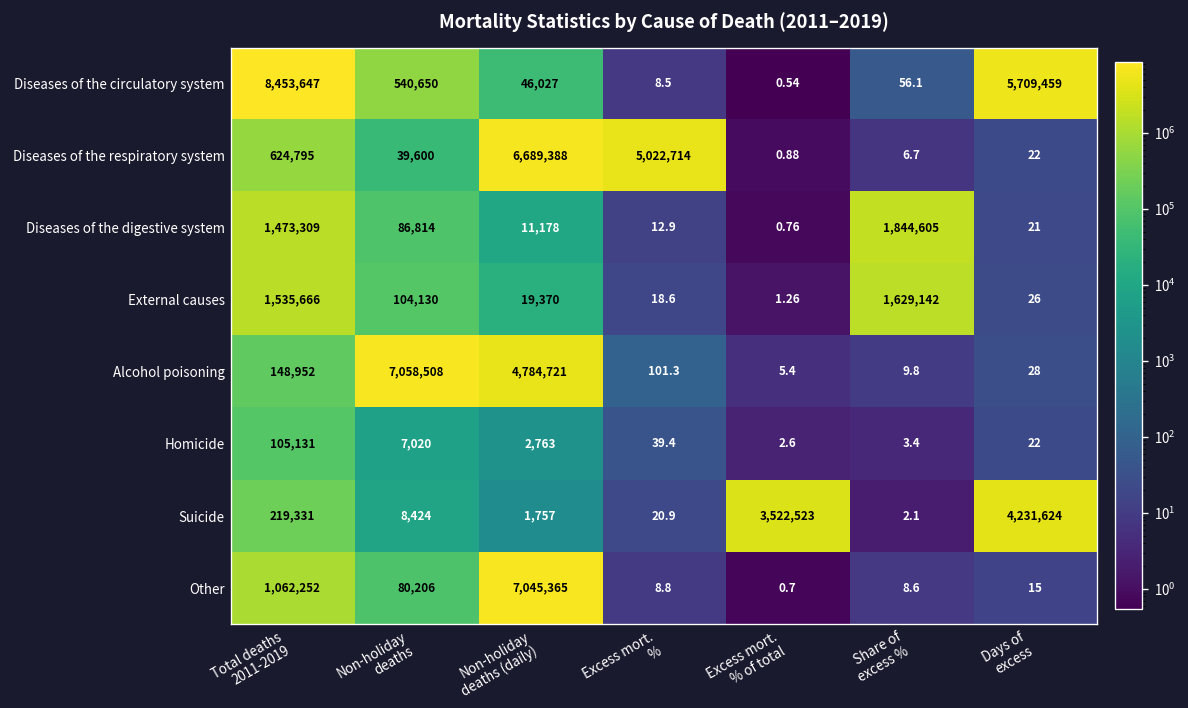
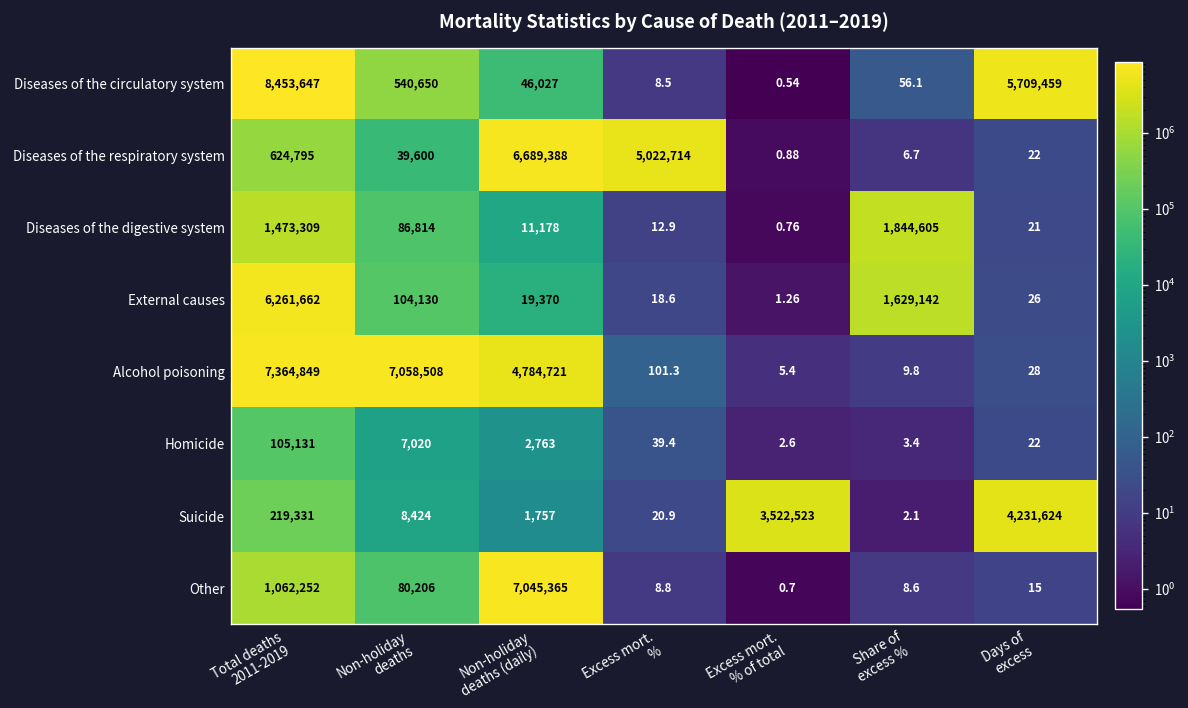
  {
    "Diseases of the circulatory system": {
      "Total deaths 2011-2019": "8,453,647",
      "Non-holiday deaths": "540,650",
      "Non-holiday deaths (daily)": "46,027",
      "Excess mort. %": "8.5",
      "Excess mort. % of total": "0.54",
      "Share of excess %": "56.1",
      "Days of excess": "5,709,459"
    },
    "Diseases of the respiratory system": {
      "Total deaths 2011-2019": "624,795",
      "Non-holiday deaths": "39,600",
      "Non-holiday deaths (daily)": "6,689,388",
      "Excess mort. %": "5,022,714",
      "Excess mort. % of total": "0.88",
      "Share of excess %": "6.7",
      "Days of excess": "22"
    },
    "Diseases of the digestive system": {
      "Total deaths 2011-2019": "1,473,309",
      "Non-holiday deaths": "86,814",
      "Non-holiday deaths (daily)": "11,178",
      "Excess mort. %": "12.9",
      "Excess mort. % of total": "0.76",
      "Share of excess %": "1,844,605",
      "Days of excess": "21"
    },
    "External causes": {
-     "Total deaths 2011-2019": "1,535,666",
+     "Total deaths 2011-2019": "6,261,662",
      "Non-holiday deaths": "104,130",
      "Non-holiday deaths (daily)": "19,370",
      "Excess mort. %": "18.6",
      "Excess mort. % of total": "1.26",
      "Share of excess %": "1,629,142",
      "Days of excess": "26"
    },
    "Alcohol poisoning": {
-     "Total deaths 2011-2019": "148,952",
+     "Total deaths 2011-2019": "7,364,849",
      "Non-holiday deaths": "7,058,508",
      "Non-holiday deaths (daily)": "4,784,721",
      "Excess mort. %": "101.3",
      "Excess mort. % of total": "5.4",
      "Share of excess %": "9.8",
      "Days of excess": "28"
    },
    "Homicide": {
      "Total deaths 2011-2019": "105,131",
      "Non-holiday deaths": "7,020",
      "Non-holiday deaths (daily)": "2,763",
      "Excess mort. %": "39.4",
      "Excess mort. % of total": "2.6",
      "Share of excess %": "3.4",
      "Days of excess": "22"
    },
    "Suicide": {
      "Total deaths 2011-2019": "219,331",
      "Non-holiday deaths": "8,424",
      "Non-holiday deaths (daily)": "1,757",
      "Excess mort. %": "20.9",
      "Excess mort. % of total": "3,522,523",
      "Share of excess %": "2.1",
      "Days of excess": "4,231,624"
    },
    "Other": {
      "Total deaths 2011-2019": "1,062,252",
      "Non-holiday deaths": "80,206",
      "Non-holiday deaths (daily)": "7,045,365",
      "Excess mort. %": "8.8",
      "Excess mort. % of total": "0.7",
      "Share of excess %": "8.6",
      "Days of excess": "15"
    }
  }
